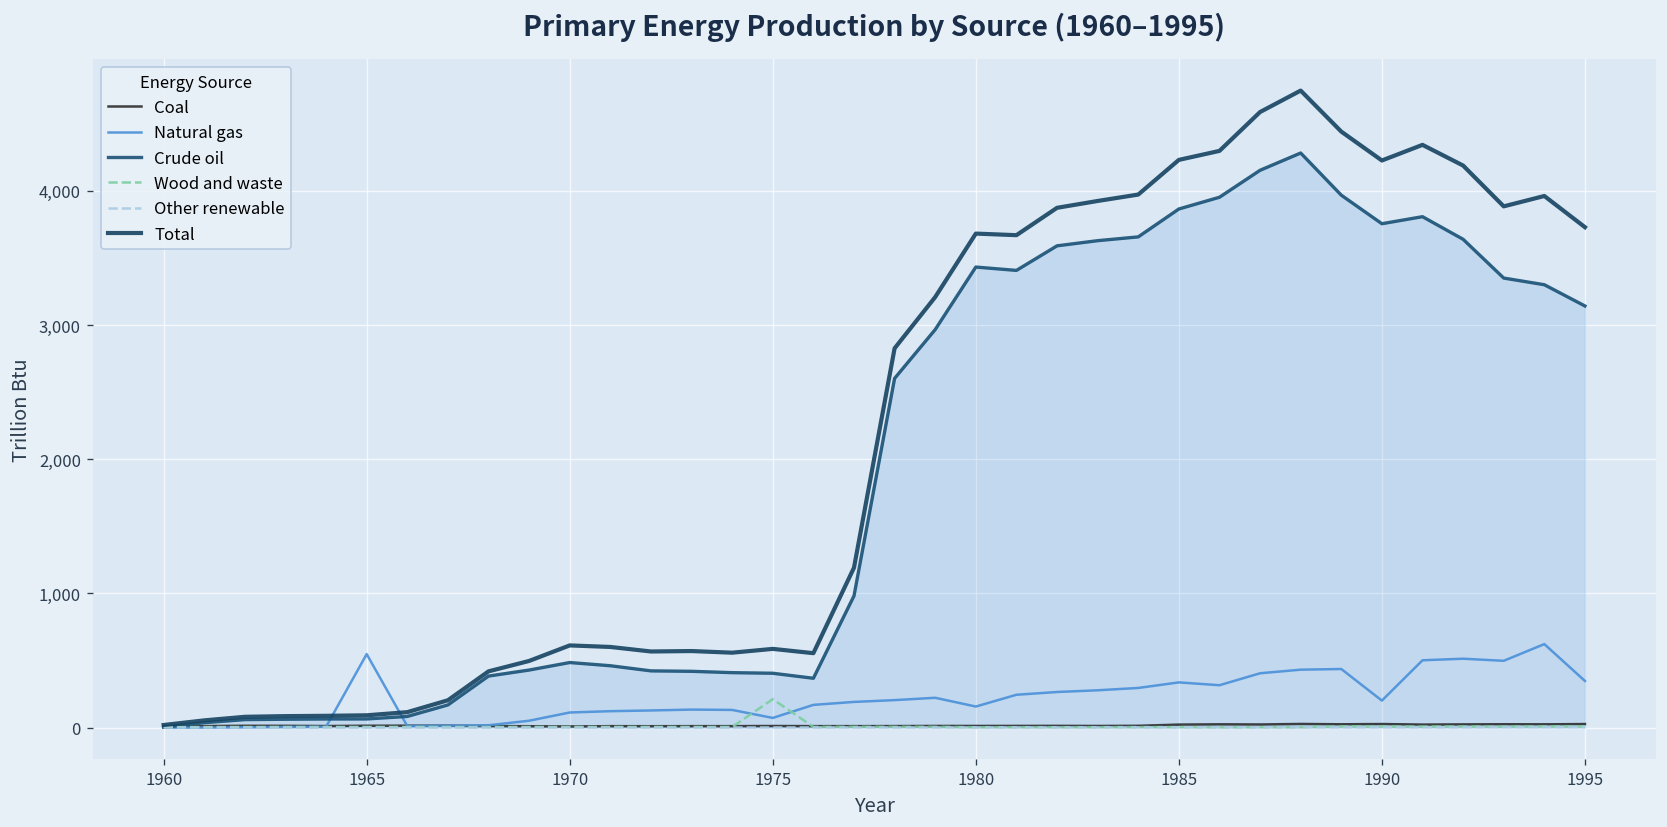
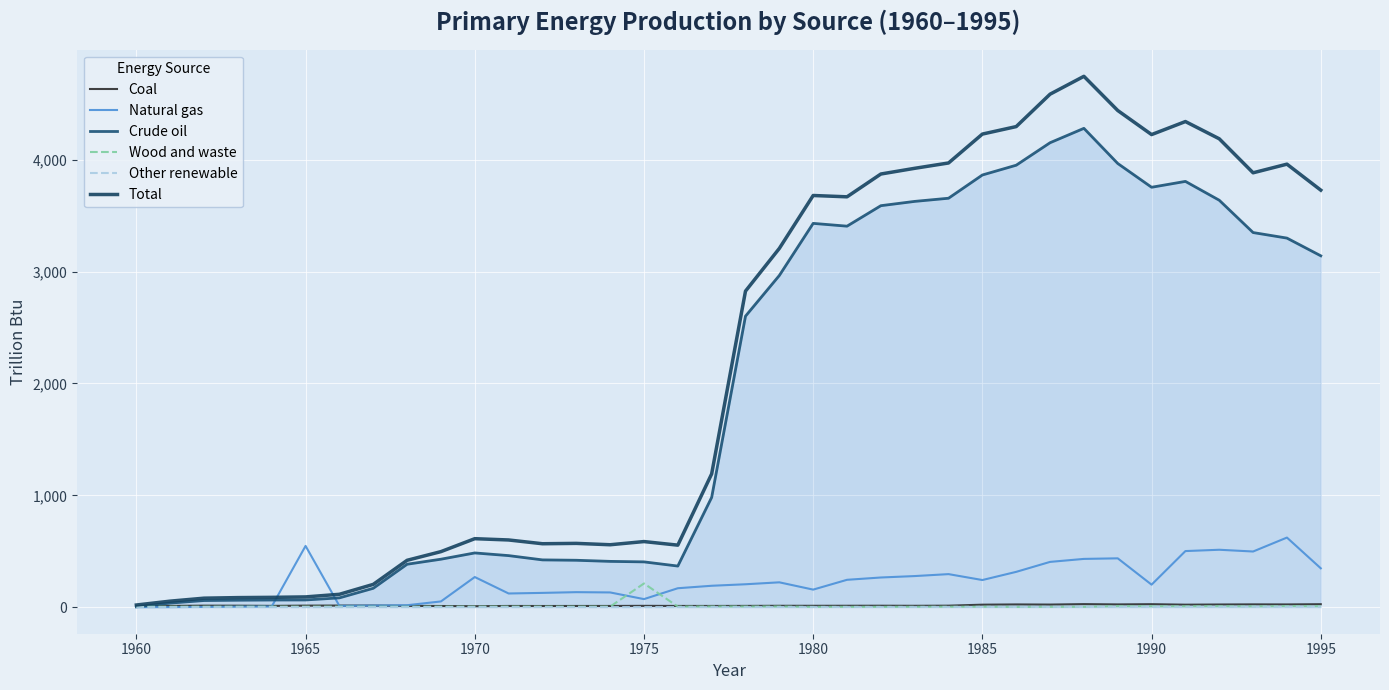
  {
    "Natural gas": {
      "1965": 550,
-     "1970": 110,
+     "1970": 270,
      "1975": 70,
      "1980": 160,
-     "1985": 340,
+     "1985": 240,
      "1990": 200,
      "1995": 350
    },
    "Wood and waste": {
      "1975": 210
    }
  }
